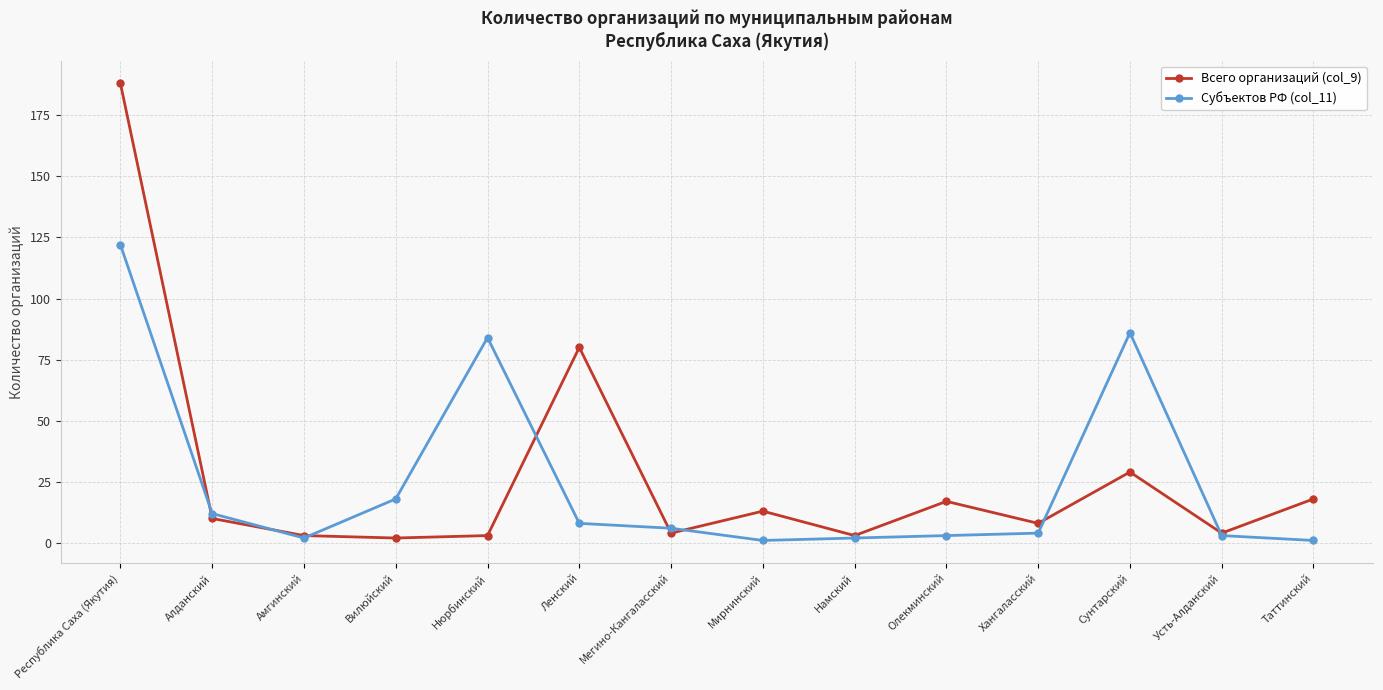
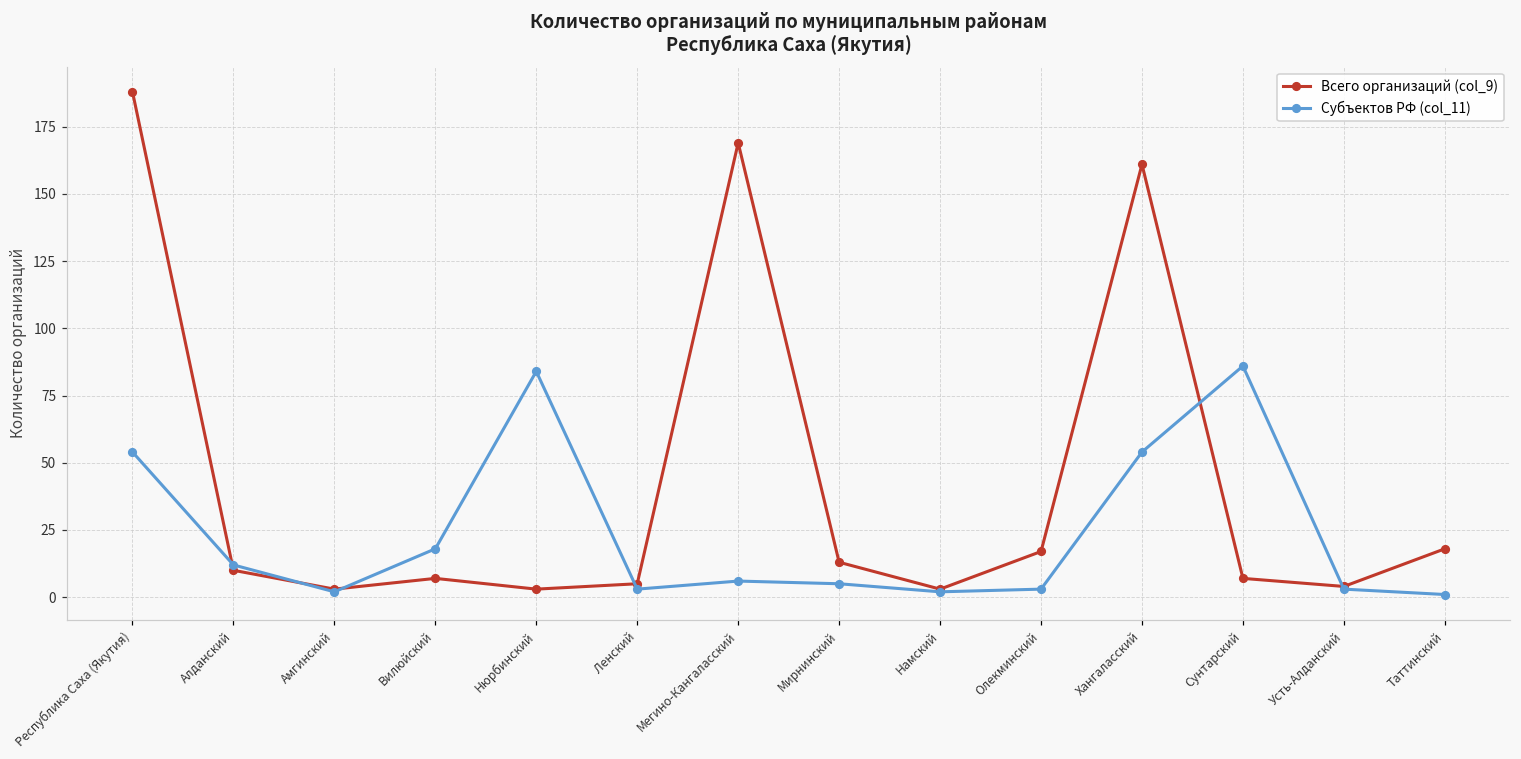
  {
    "Всего организаций (col_9)": {
      "Республика Саха (Якутия)": 188,
      "Алданский": 10,
-     "Вилюйский": 2,
+     "Вилюйский": 7,
      "Нюрбинский": 3,
-     "Ленский": 80,
-     "Мегино-Кангаласский": 4,
+     "Ленский": 5,
+     "Мегино-Кангаласский": 169,
      "Мирнинский": 13,
      "Олекминский": 17,
-     "Хангаласский": 8,
-     "Сунтарский": 29,
+     "Хангаласский": 161,
+     "Сунтарский": 7,
      "Таттинский": 18
    },
    "Субъектов РФ (col_11)": {
-     "Республика Саха (Якутия)": 122,
+     "Республика Саха (Якутия)": 54,
      "Алданский": 12,
      "Вилюйский": 18,
      "Нюрбинский": 84,
-     "Ленский": 8,
+     "Ленский": 3,
      "Мегино-Кангаласский": 6,
-     "Мирнинский": 1,
+     "Мирнинский": 5,
      "Олекминский": 3,
-     "Хангаласский": 4,
+     "Хангаласский": 54,
      "Сунтарский": 86,
      "Таттинский": 1
    }
  }
